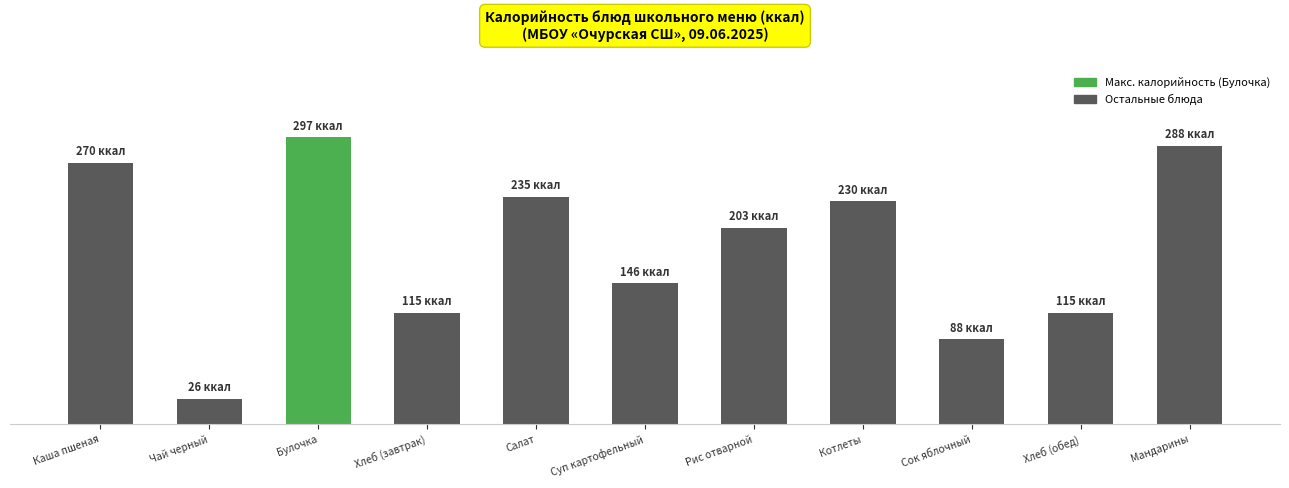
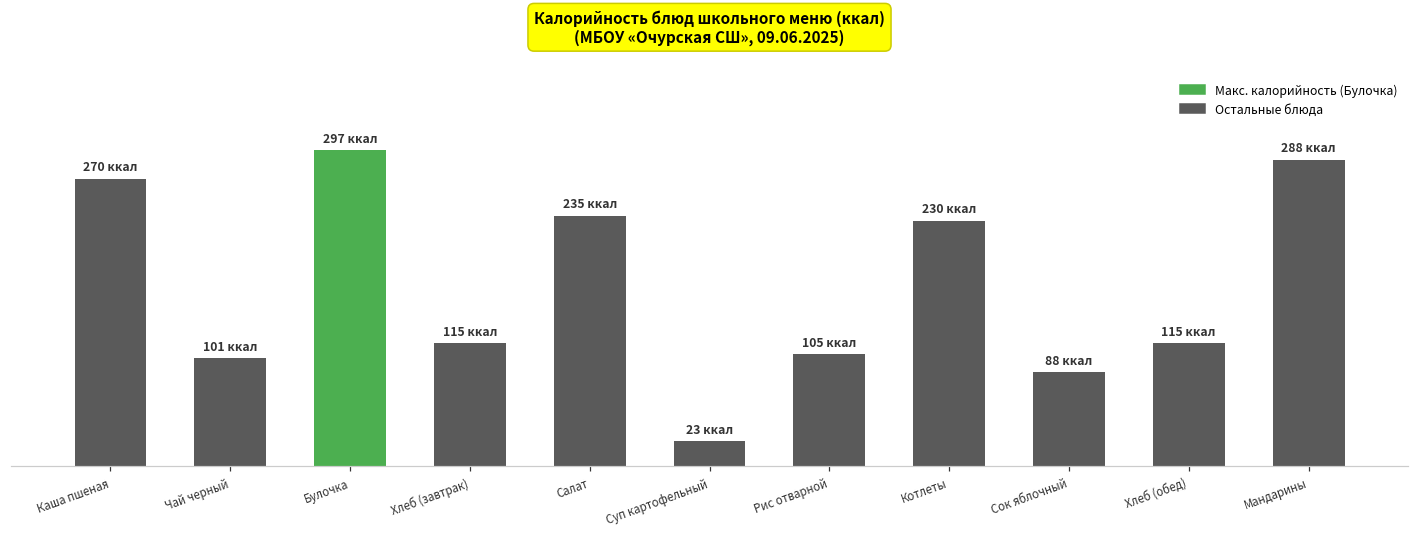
  {
    "Каша пшеная": 270,
-   "Чай черный": 26,
+   "Чай черный": 101,
    "Булочка": 297,
-   "Суп картофельный": 146,
-   "Рис отварной": 203,
+   "Суп картофельный": 23,
+   "Рис отварной": 105,
    "Сок яблочный": 88,
    "Мандарины": 288
  }
